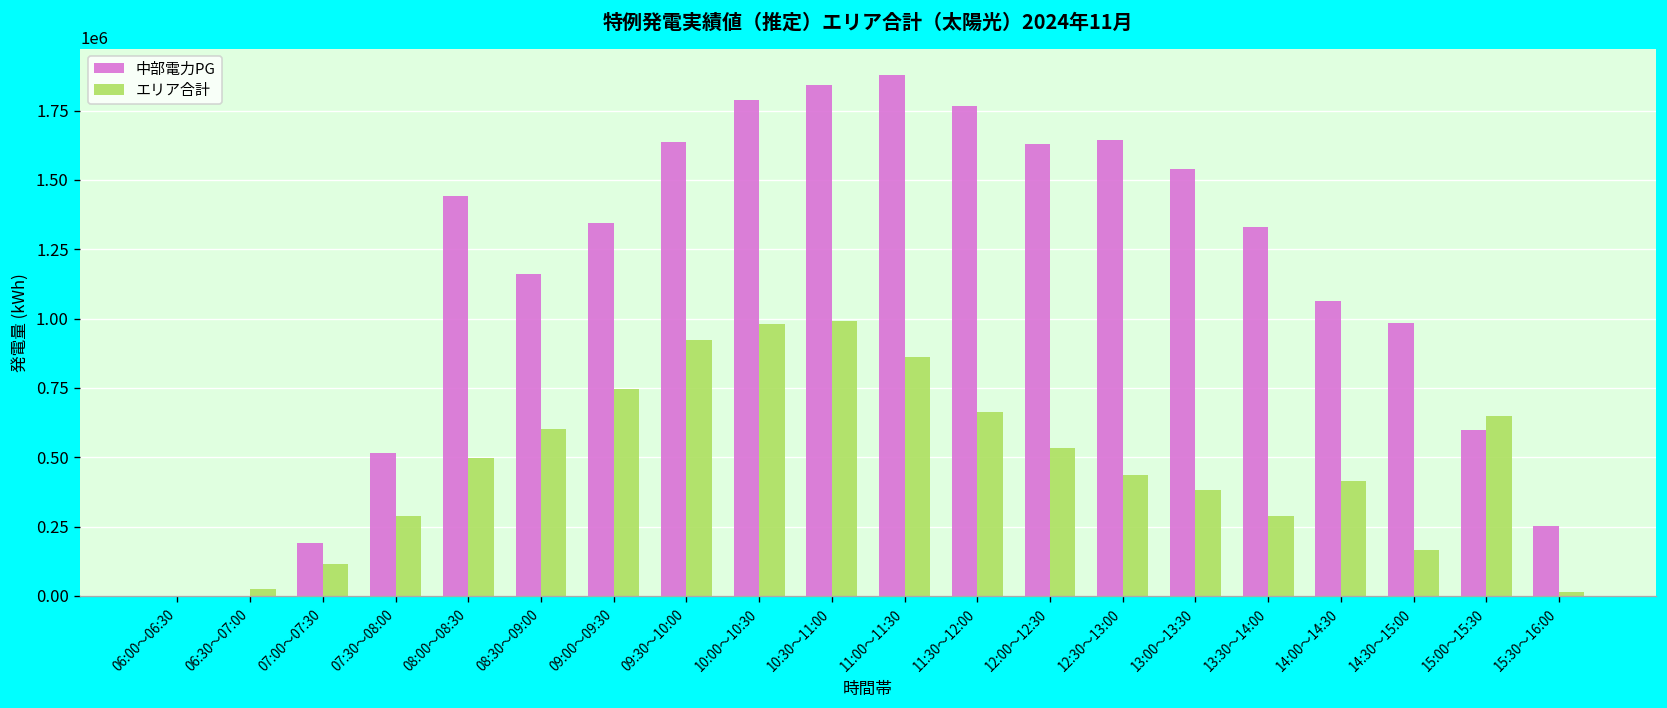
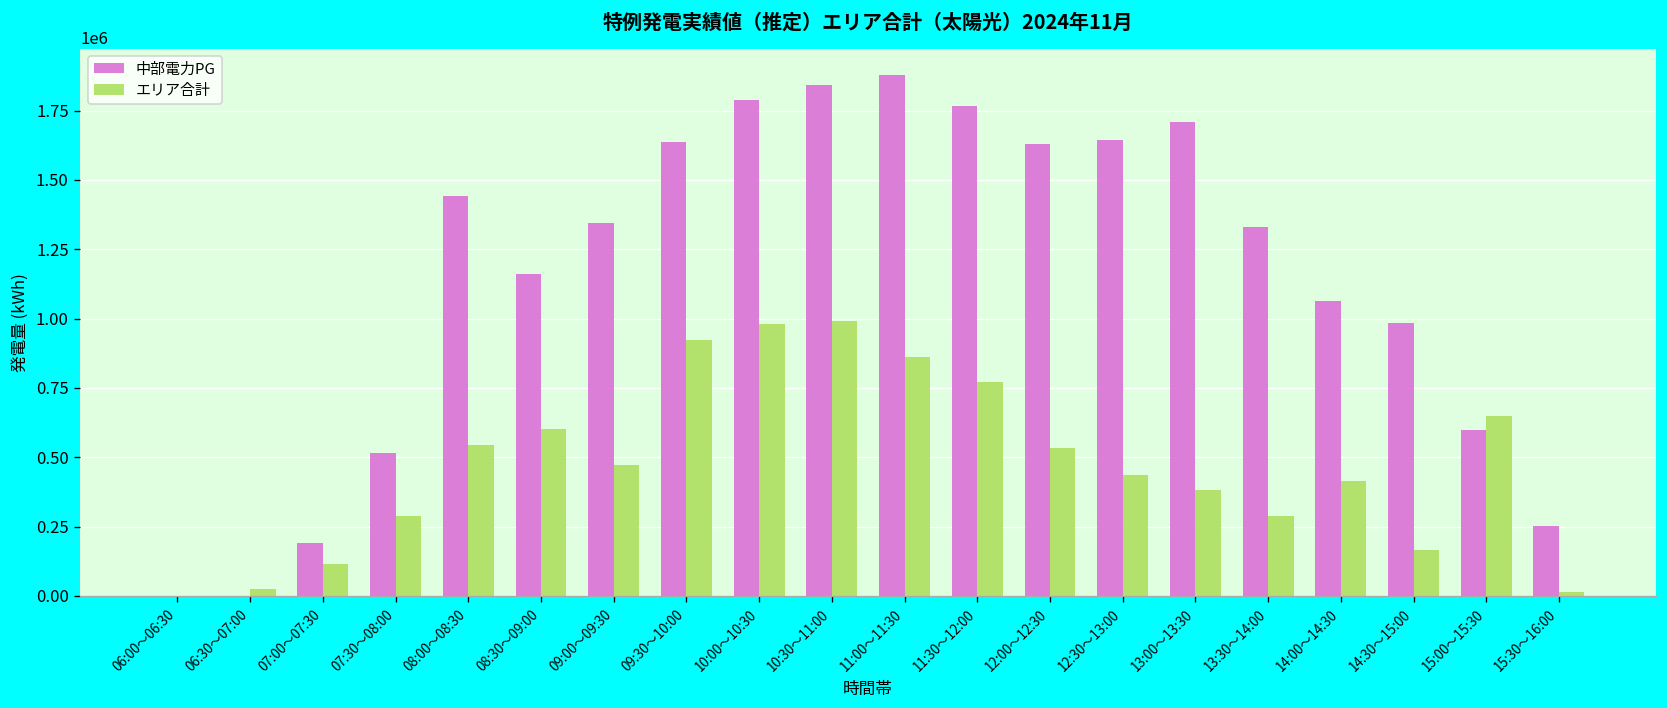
  {
    "中部電力PG": {
      "06:00～06:30": 0,
      "07:00～07:30": 190000,
      "07:30～08:00": 510000,
      "08:00～08:30": 1440000,
      "08:30～09:00": 1160000,
      "09:00～09:30": 1340000,
      "09:30～10:00": 1640000,
      "10:00～10:30": 1790000,
      "10:30～11:00": 1840000,
      "11:00～11:30": 1880000,
      "11:30～12:00": 1770000,
      "12:00～12:30": 1630000,
      "12:30～13:00": 1640000,
-     "13:00～13:30": 1540000,
+     "13:00～13:30": 1710000,
      "13:30～14:00": 1330000,
      "14:00～14:30": 1060000,
      "14:30～15:00": 980000,
      "15:00～15:30": 600000,
      "15:30～16:00": 250000
    },
    "エリア合計": {
      "06:00～06:30": 0,
      "06:30～07:00": 20000,
      "07:00～07:30": 120000,
      "07:30～08:00": 290000,
-     "08:00～08:30": 500000,
+     "08:00～08:30": 550000,
      "08:30～09:00": 600000,
-     "09:00～09:30": 750000,
+     "09:00～09:30": 470000,
      "09:30～10:00": 920000,
      "10:00～10:30": 980000,
      "10:30～11:00": 990000,
      "11:00～11:30": 860000,
-     "11:30～12:00": 660000,
+     "11:30～12:00": 770000,
      "12:00～12:30": 530000,
      "12:30～13:00": 440000,
      "13:00～13:30": 380000,
      "13:30～14:00": 290000,
      "14:00～14:30": 410000,
      "14:30～15:00": 170000,
      "15:00～15:30": 650000,
      "15:30～16:00": 20000
    }
  }
